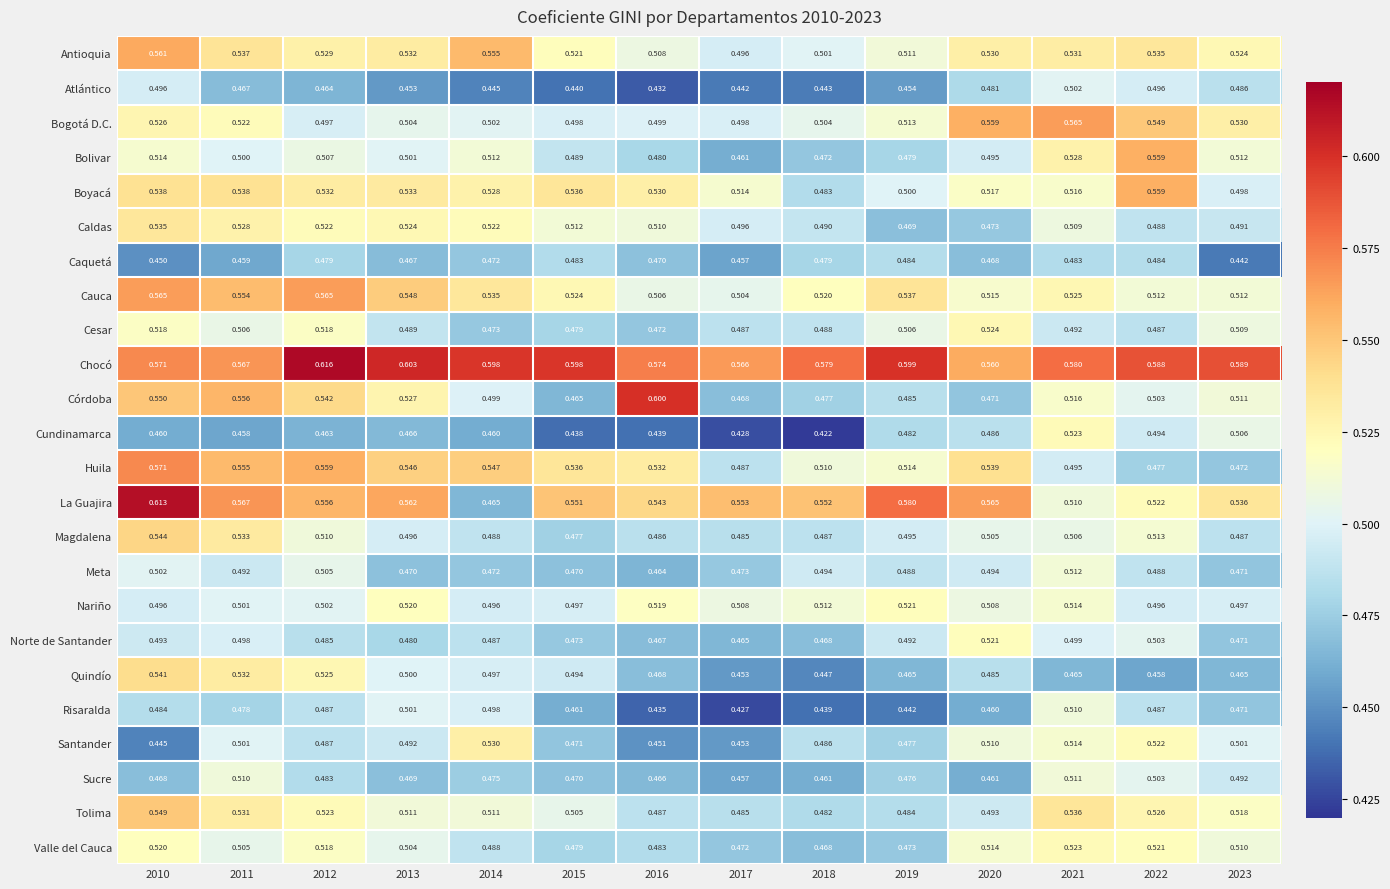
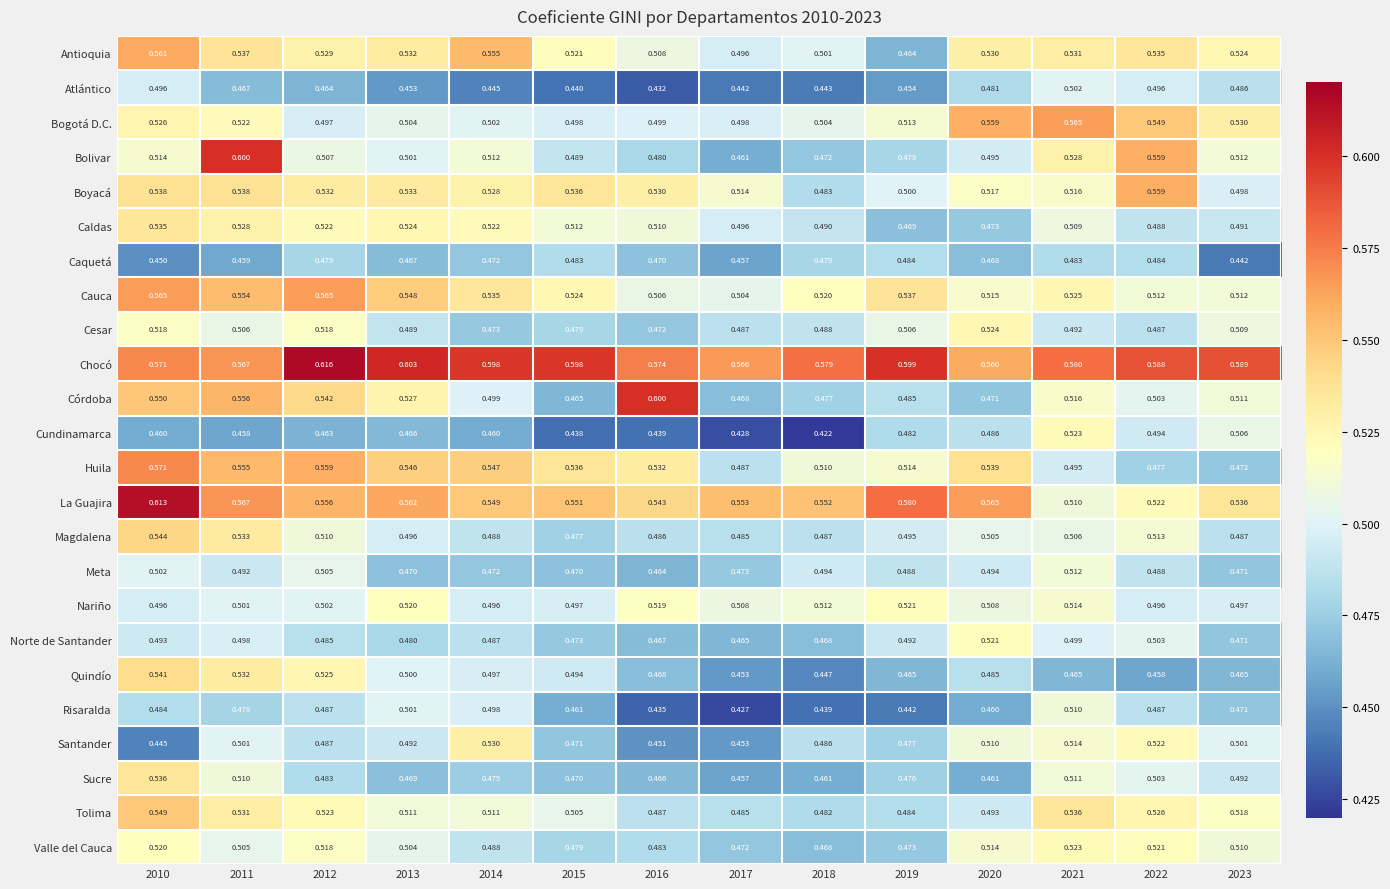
  {
    "Antioquia": {
      "2010": 0.561,
      "2011": 0.537,
      "2012": 0.529,
      "2013": 0.532,
      "2014": 0.555,
      "2015": 0.521,
      "2016": 0.508,
      "2017": 0.496,
      "2018": 0.501,
-     "2019": 0.511,
+     "2019": 0.464,
      "2020": 0.530,
      "2021": 0.531,
      "2022": 0.535,
      "2023": 0.524
    },
    "Bolivar": {
      "2010": 0.514,
-     "2011": 0.500,
+     "2011": 0.600,
      "2012": 0.507,
      "2013": 0.501,
      "2014": 0.512,
      "2015": 0.489,
      "2016": 0.480,
      "2017": 0.461,
      "2018": 0.472,
      "2019": 0.479,
      "2020": 0.495,
      "2021": 0.528,
      "2022": 0.559,
      "2023": 0.512
    },
    "La Guajira": {
      "2010": 0.613,
      "2011": 0.567,
      "2012": 0.556,
      "2013": 0.562,
-     "2014": 0.465,
+     "2014": 0.549,
      "2015": 0.551,
      "2016": 0.543,
      "2017": 0.553,
      "2018": 0.552,
      "2019": 0.580,
      "2020": 0.565,
      "2021": 0.510,
      "2022": 0.522,
      "2023": 0.536
    },
    "Sucre": {
-     "2010": 0.468,
+     "2010": 0.536,
      "2011": 0.510,
      "2012": 0.483,
      "2013": 0.469,
      "2014": 0.475,
      "2015": 0.470,
      "2016": 0.466,
      "2017": 0.457,
      "2018": 0.461,
      "2019": 0.476,
      "2020": 0.461,
      "2021": 0.511,
      "2022": 0.503,
      "2023": 0.492
    }
  }
